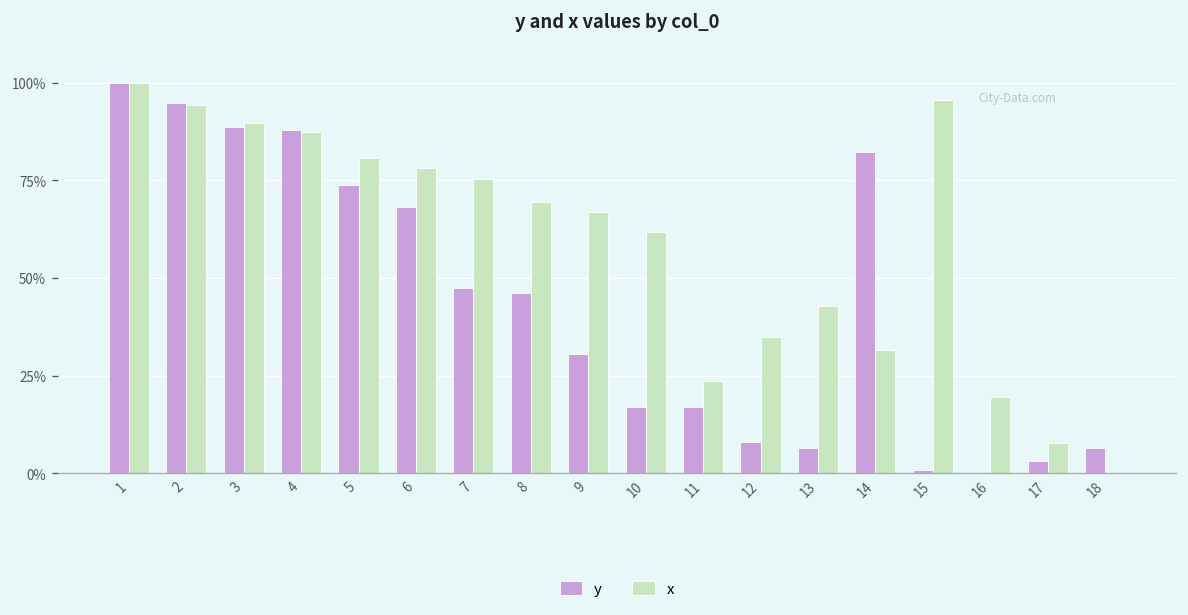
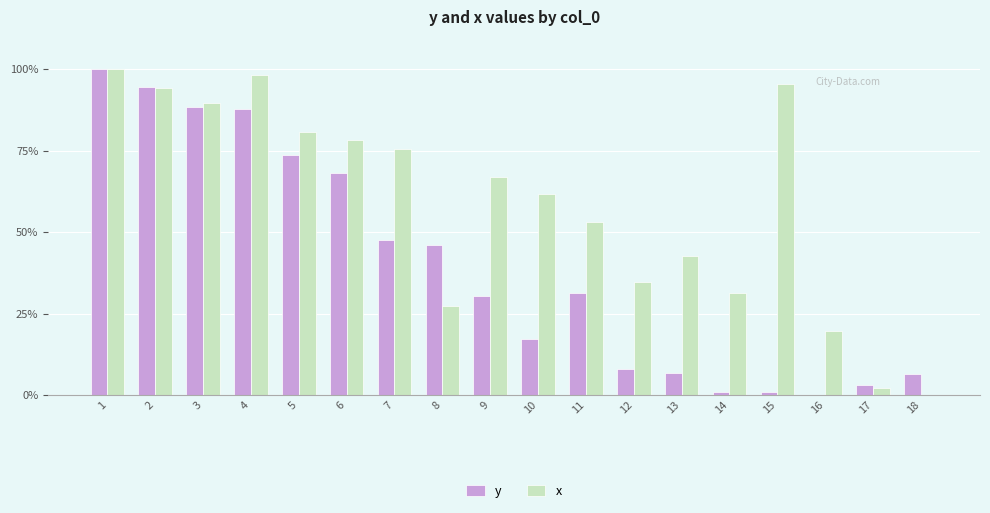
  {
    "y": {
      "1": "100%",
      "2": "95%",
      "3": "89%",
      "4": "88%",
      "5": "74%",
      "6": "68%",
      "7": "48%",
      "8": "46%",
      "9": "31%",
      "10": "17%",
-     "11": "17%",
+     "11": "31%",
      "12": "8%",
      "13": "7%",
-     "14": "82%",
+     "14": "1%",
      "15": "1%",
      "16": "0%",
      "17": "3%",
      "18": "6%"
    },
    "x": {
      "1": "100%",
      "2": "94%",
      "3": "90%",
-     "4": "87%",
+     "4": "98%",
      "5": "81%",
      "6": "78%",
      "7": "75%",
-     "8": "69%",
+     "8": "27%",
      "9": "67%",
      "10": "62%",
-     "11": "24%",
+     "11": "53%",
      "12": "35%",
      "13": "43%",
      "14": "31%",
      "15": "96%",
      "16": "20%",
-     "17": "8%",
+     "17": "2%",
      "18": "0%"
    }
  }
